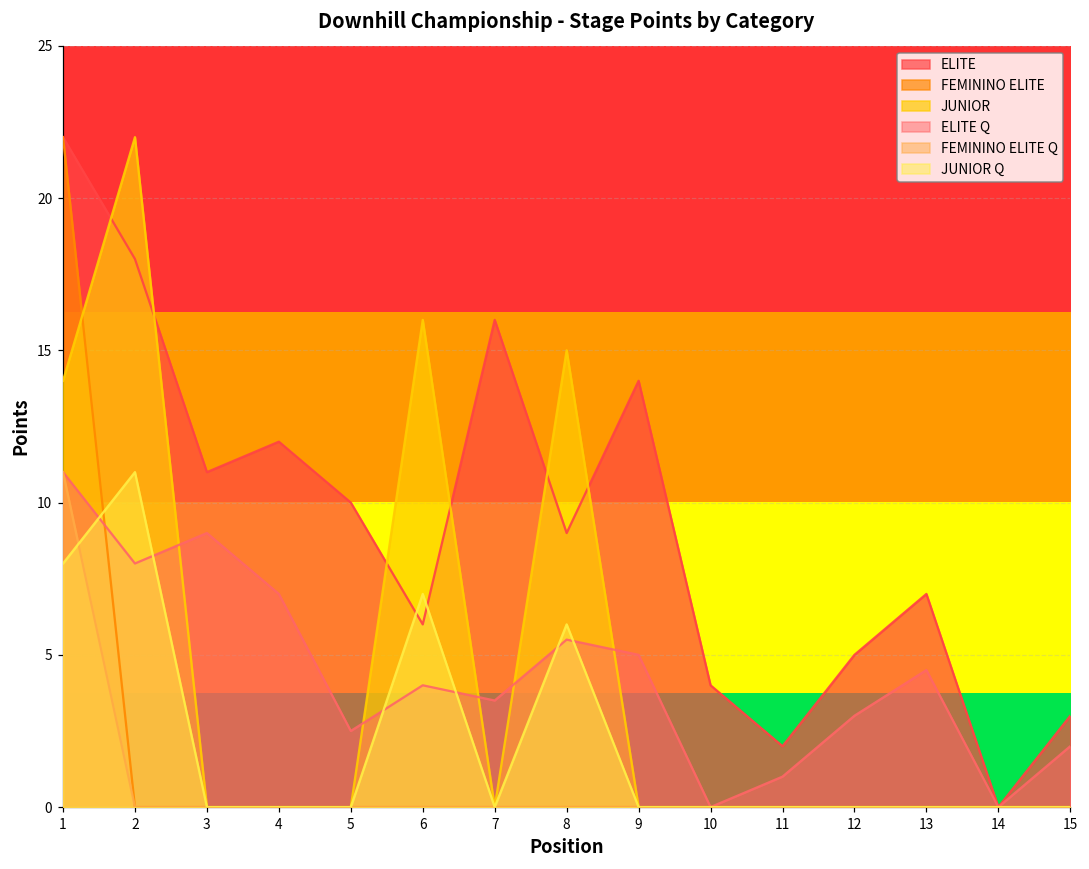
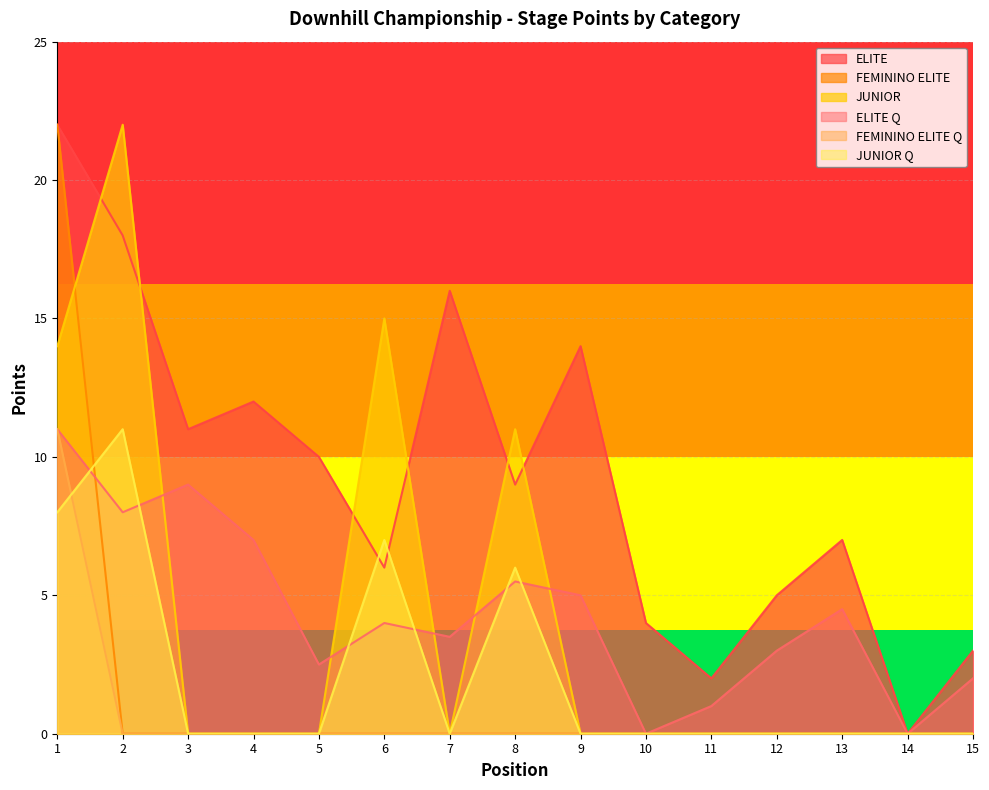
  {
    "JUNIOR": {
      "1": 14,
      "2": 22,
-     "6": 16,
-     "8": 15
+     "6": 15,
+     "8": 11
    }
  }
